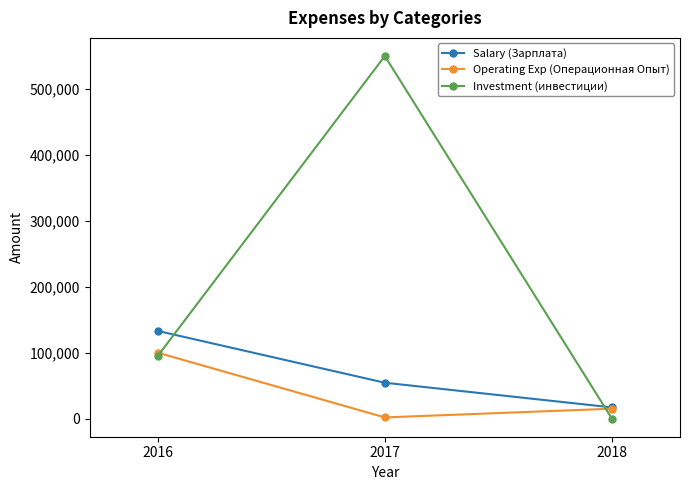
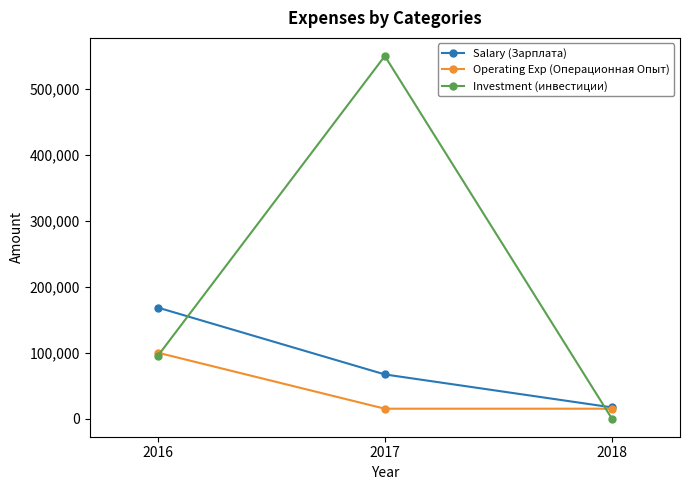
  {
    "Salary (Зарплата)": {
-     "2016": "130,000",
-     "2017": "50,000"
+     "2016": "170,000",
+     "2017": "70,000"
    },
    "Operating Exp (Операционная Опыт)": {
      "2016": "100,000",
-     "2017": "0"
+     "2017": "20,000"
    },
    "Investment (инвестиции)": {
      "2016": "100,000",
      "2017": "550,000",
      "2018": "0"
    }
  }
